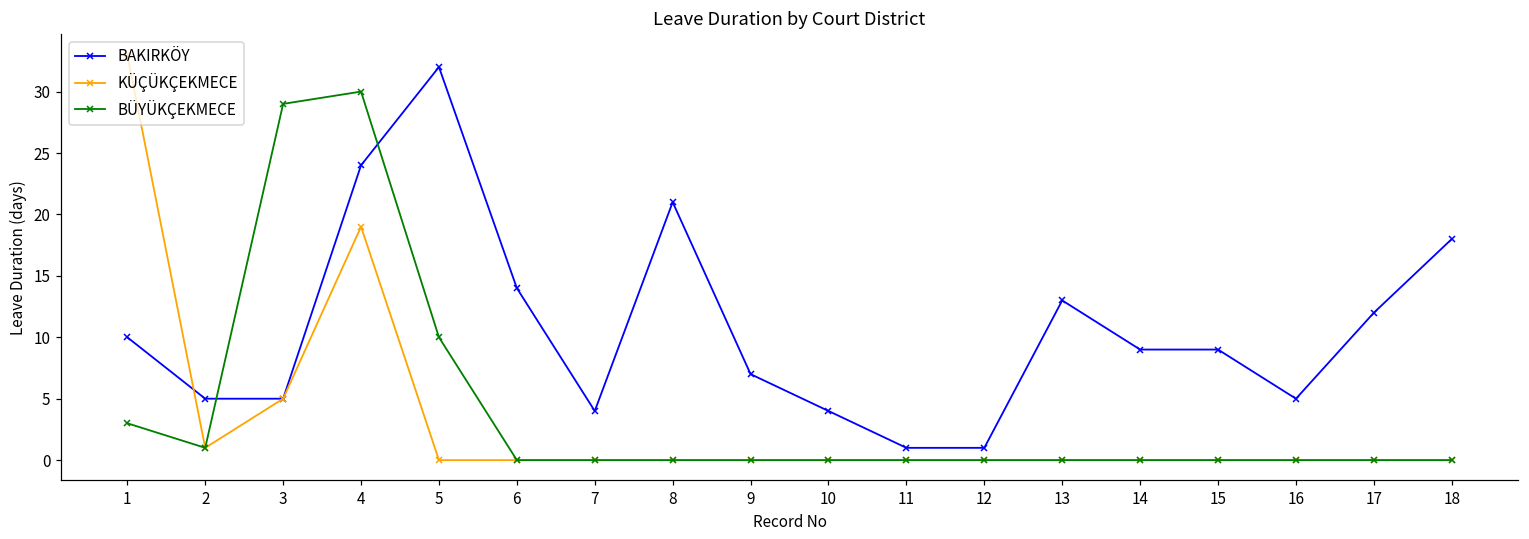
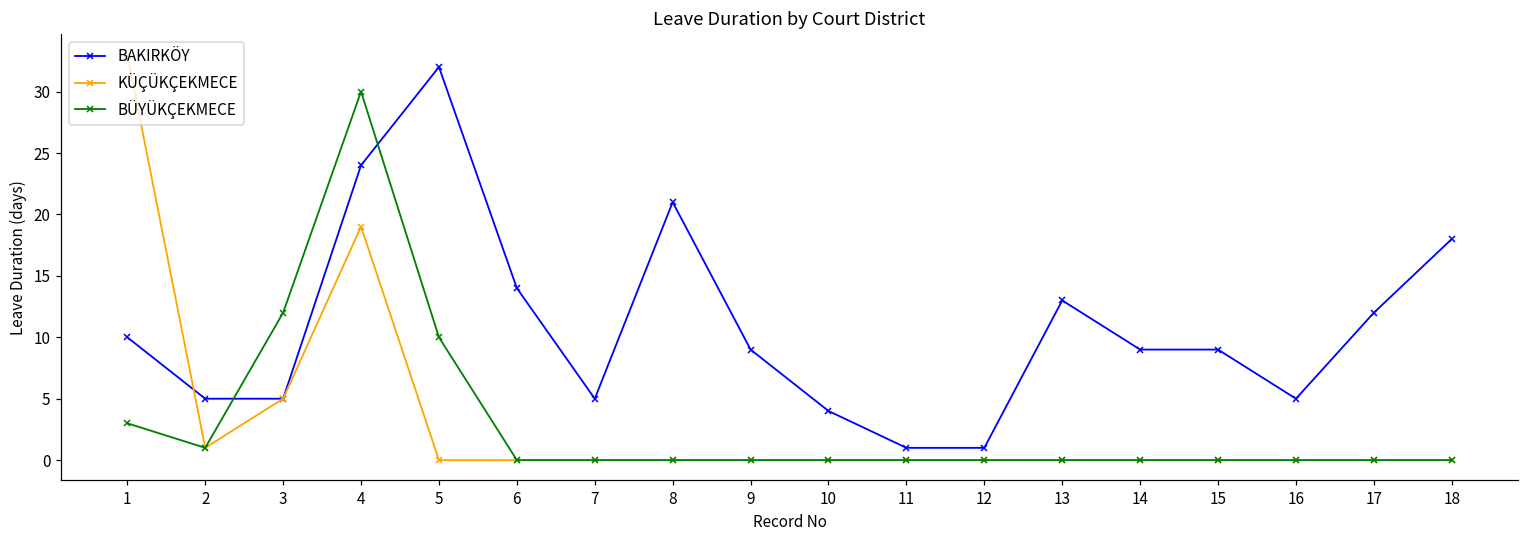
  {
    "BAKIRKÖY": {
      "1": 10,
      "2": 5,
      "4": 24,
      "5": 32,
      "6": 14,
-     "7": 4,
+     "7": 5,
      "8": 21,
-     "9": 7,
+     "9": 9,
      "10": 4,
      "11": 1,
      "12": 1,
      "13": 13,
      "14": 9,
      "15": 9,
      "16": 5,
      "17": 12,
      "18": 18
    },
    "KÜÇÜKÇEKMECE": {
      "4": 19,
      "5": 0
    },
    "BÜYÜKÇEKMECE": {
      "1": 3,
-     "3": 29,
+     "3": 12,
      "4": 30,
      "5": 10
    }
  }
